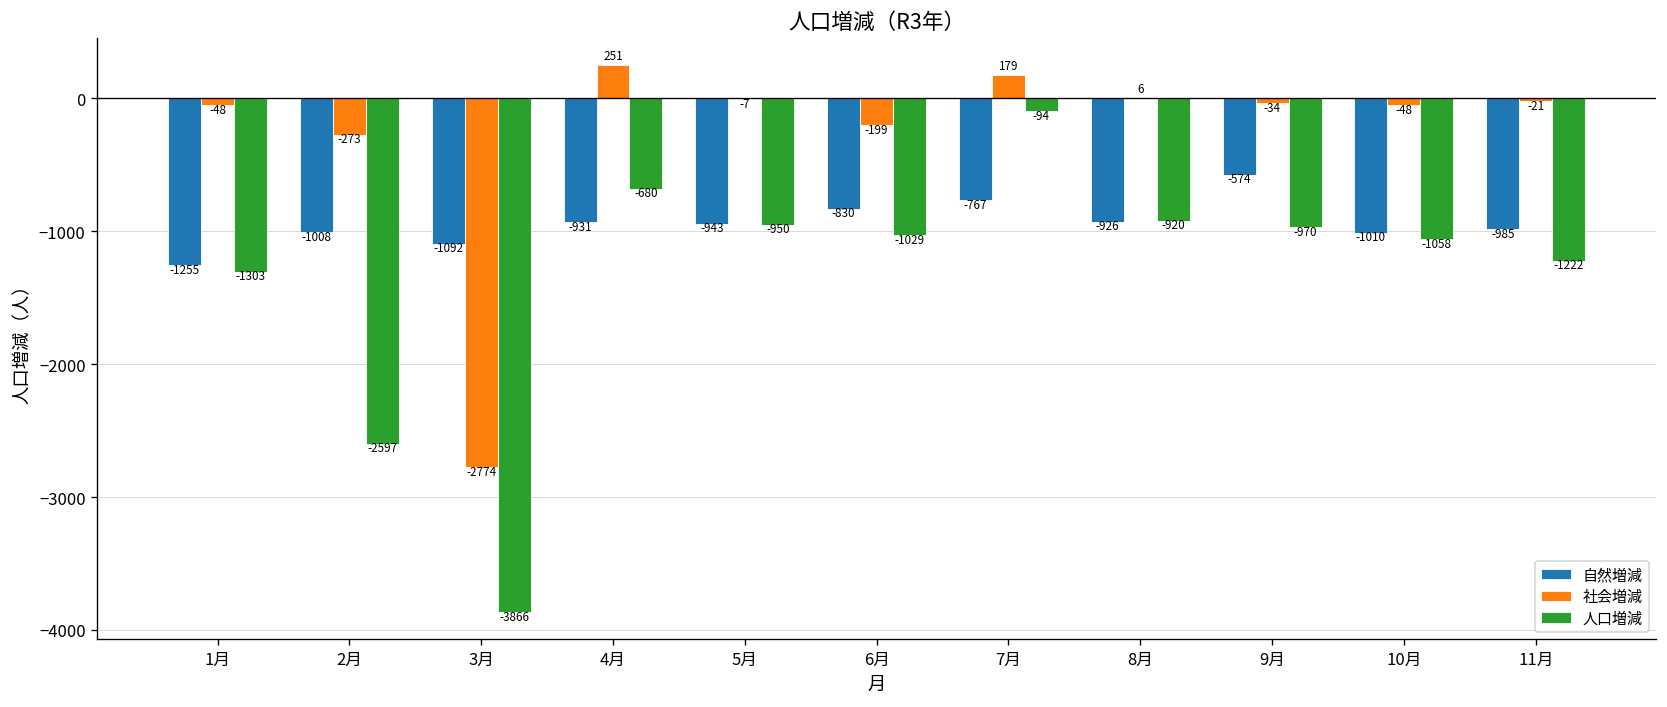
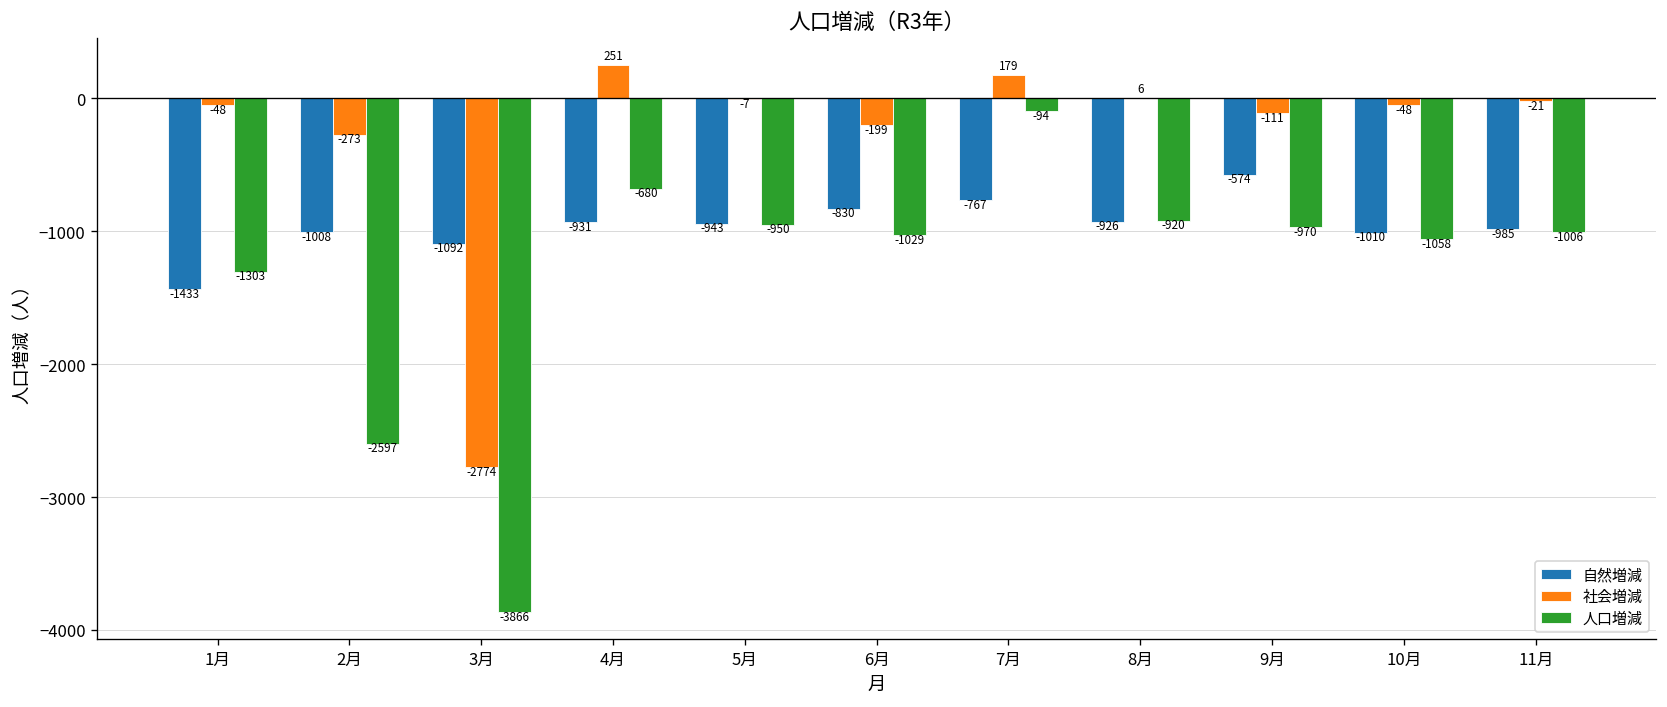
  {
    "自然増減": {
-     "1月": -1255,
+     "1月": -1433,
      "2月": -1008,
      "3月": -1092,
      "4月": -931,
      "5月": -943,
      "6月": -830,
      "7月": -767,
      "8月": -926,
      "9月": -574,
      "10月": -1010,
      "11月": -985
    },
    "社会増減": {
      "1月": -48,
      "2月": -273,
      "3月": -2774,
      "4月": 251,
      "5月": -7,
      "6月": -199,
      "7月": 179,
      "8月": 6,
-     "9月": -34,
+     "9月": -111,
      "10月": -48,
      "11月": -21
    },
    "人口増減": {
      "1月": -1303,
      "2月": -2597,
      "3月": -3866,
      "4月": -680,
      "5月": -950,
      "6月": -1029,
      "7月": -94,
      "8月": -920,
      "9月": -970,
      "10月": -1058,
-     "11月": -1222
+     "11月": -1006
    }
  }
